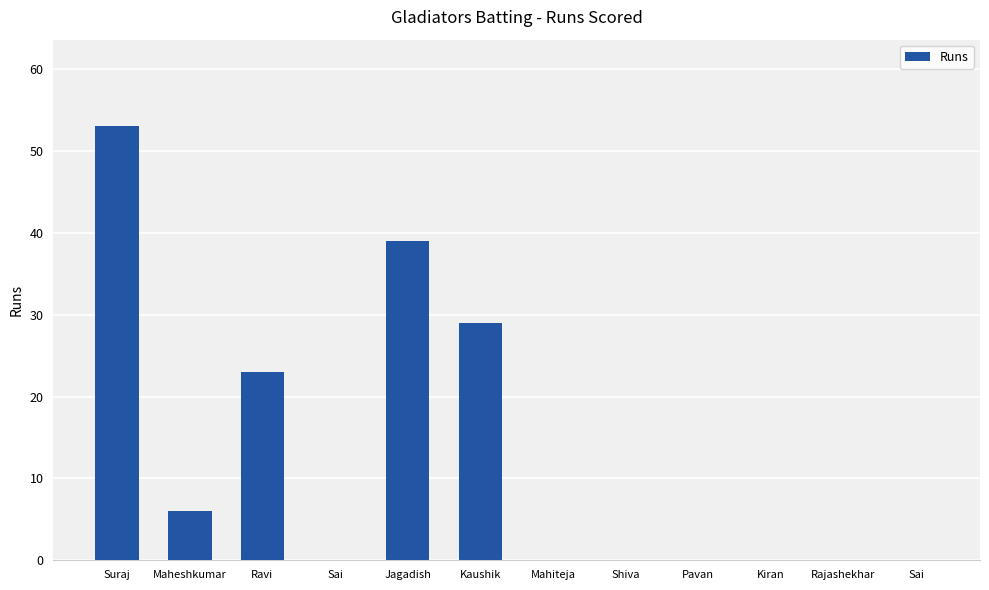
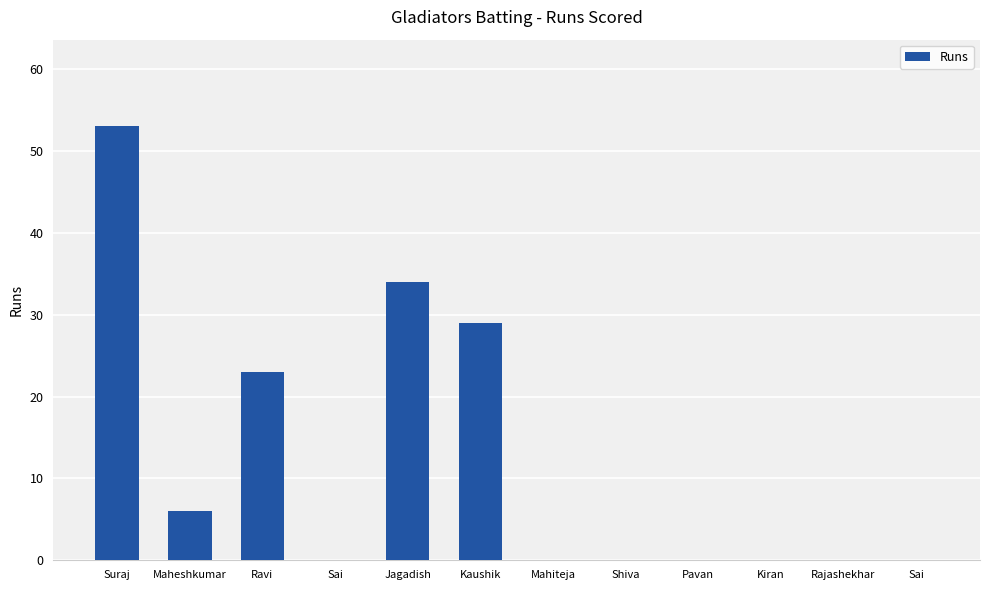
  {
    "Suraj": 53,
    "Maheshkumar": 6,
    "Ravi": 23,
-   "Jagadish": 39,
+   "Jagadish": 34,
    "Kaushik": 29,
    "Mahiteja": 0,
    "Shiva": 0,
    "Pavan": 0,
    "Kiran": 0,
    "Rajashekhar": 0
  }
